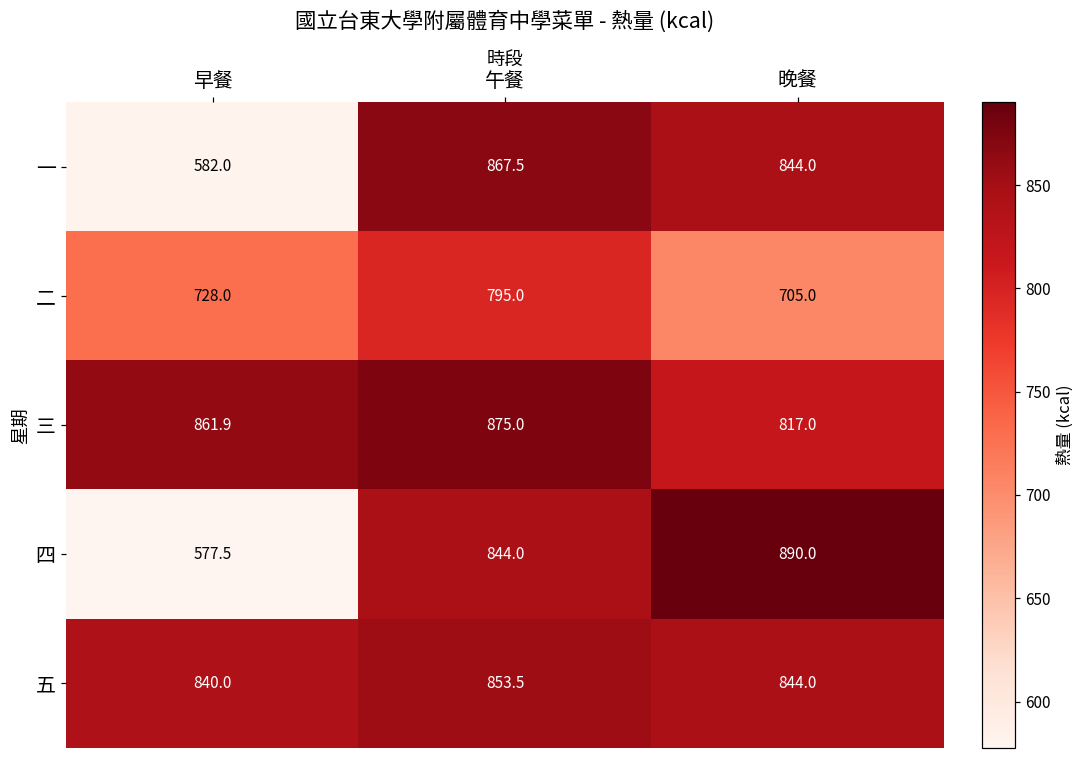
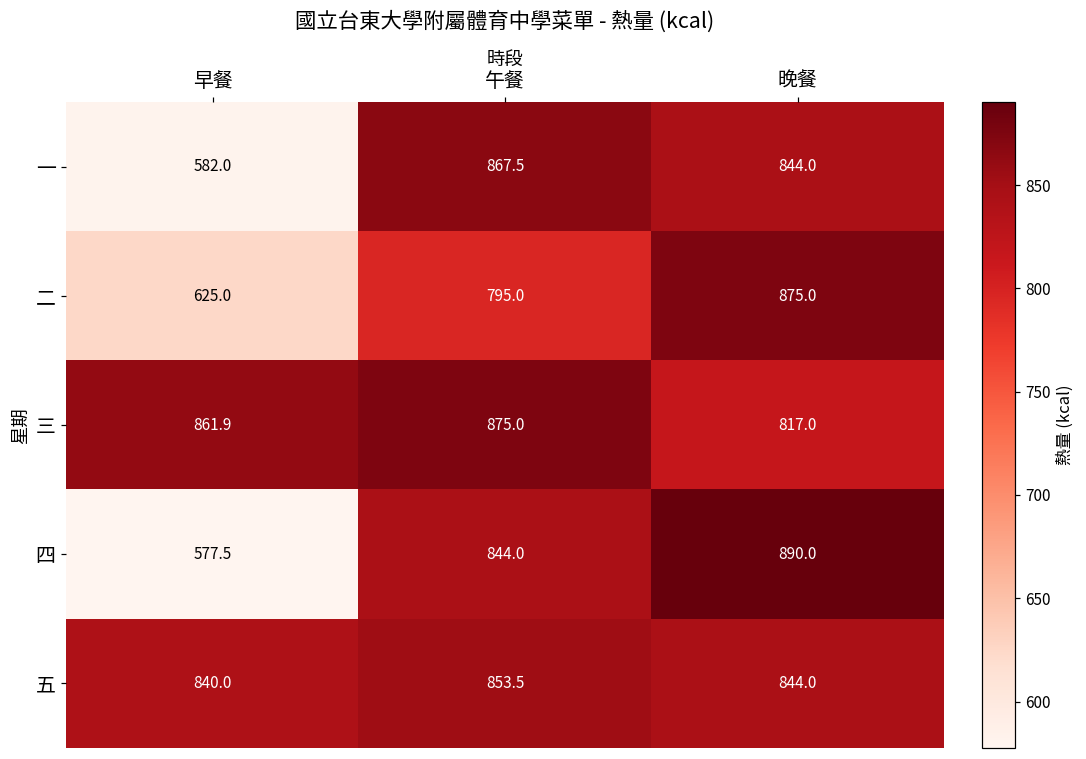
  {
    "一": {
      "早餐": 582.0,
      "午餐": 867.5,
      "晚餐": 844.0
    },
    "二": {
-     "早餐": 728.0,
+     "早餐": 625.0,
      "午餐": 795.0,
-     "晚餐": 705.0
+     "晚餐": 875.0
    },
    "三": {
      "早餐": 861.9,
      "午餐": 875.0,
      "晚餐": 817.0
    },
    "四": {
      "早餐": 577.5,
      "午餐": 844.0,
      "晚餐": 890.0
    },
    "五": {
      "早餐": 840.0,
      "午餐": 853.5,
      "晚餐": 844.0
    }
  }
